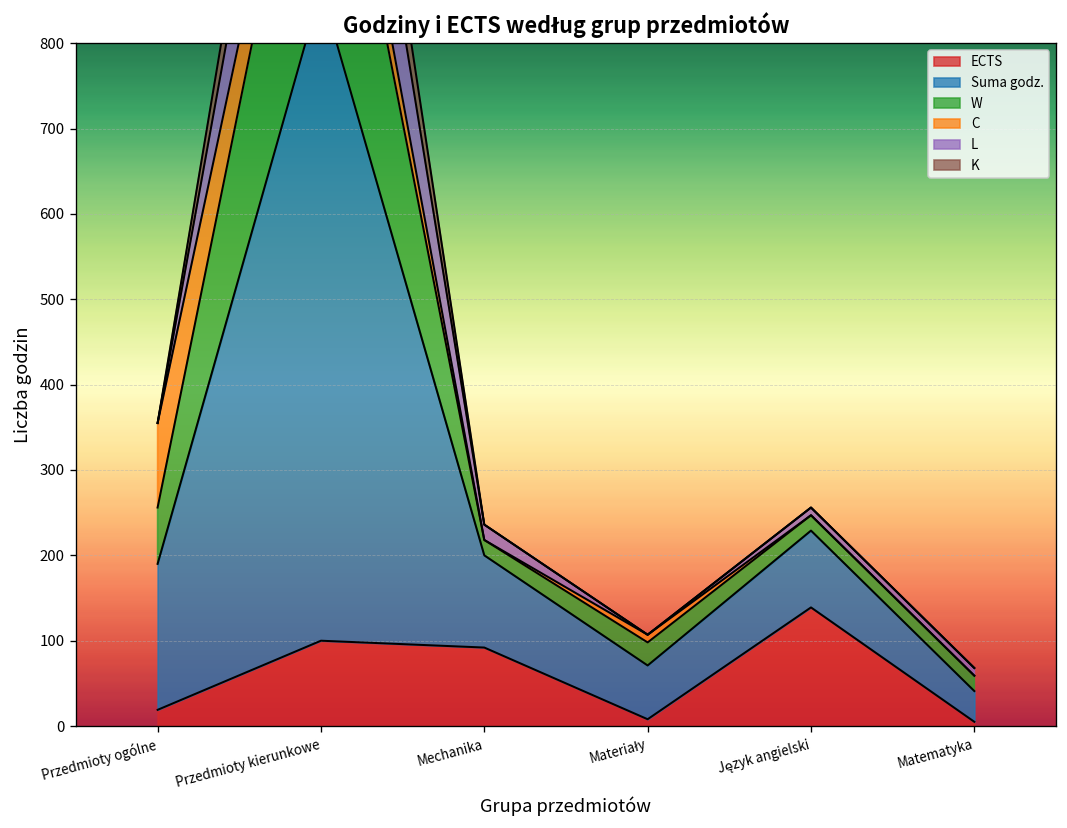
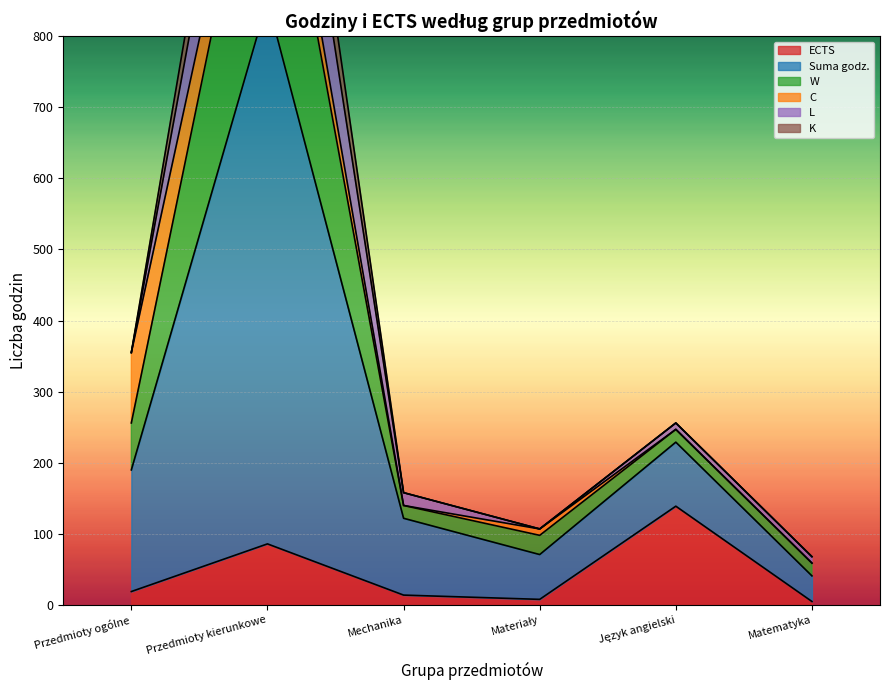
  {
    "ECTS": {
      "Przedmioty ogólne": 20,
-     "Przedmioty kierunkowe": 100,
-     "Mechanika": 90,
+     "Przedmioty kierunkowe": 90,
+     "Mechanika": 10,
      "Materiały": 10,
      "Język angielski": 140,
      "Matematyka": 10
    },
    "Suma godz.": {
      "Przedmioty ogólne": 170,
      "Mechanika": 110,
      "Materiały": 60,
      "Język angielski": 90,
      "Matematyka": 40
    },
    "W": {
      "Przedmioty ogólne": 70,
      "Materiały": 30
    }
  }
